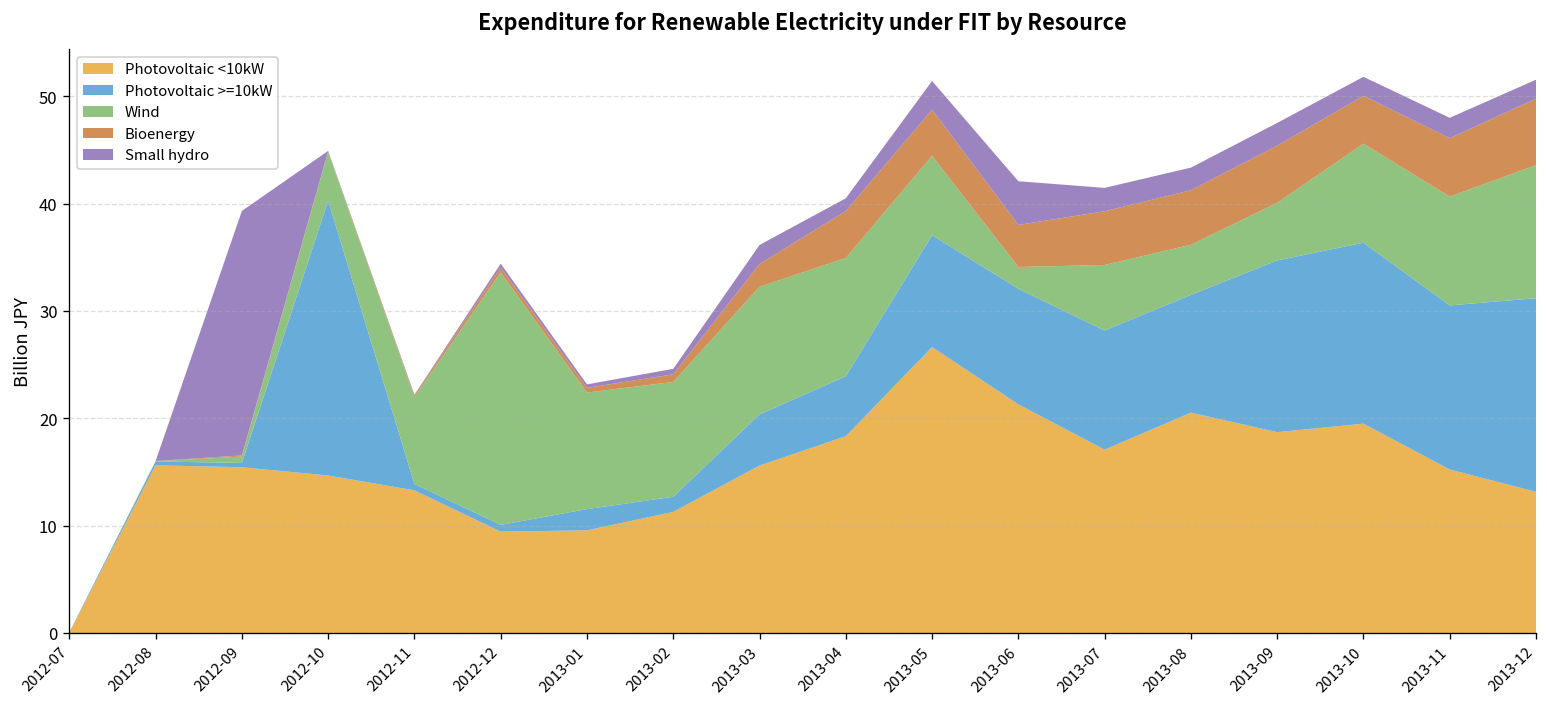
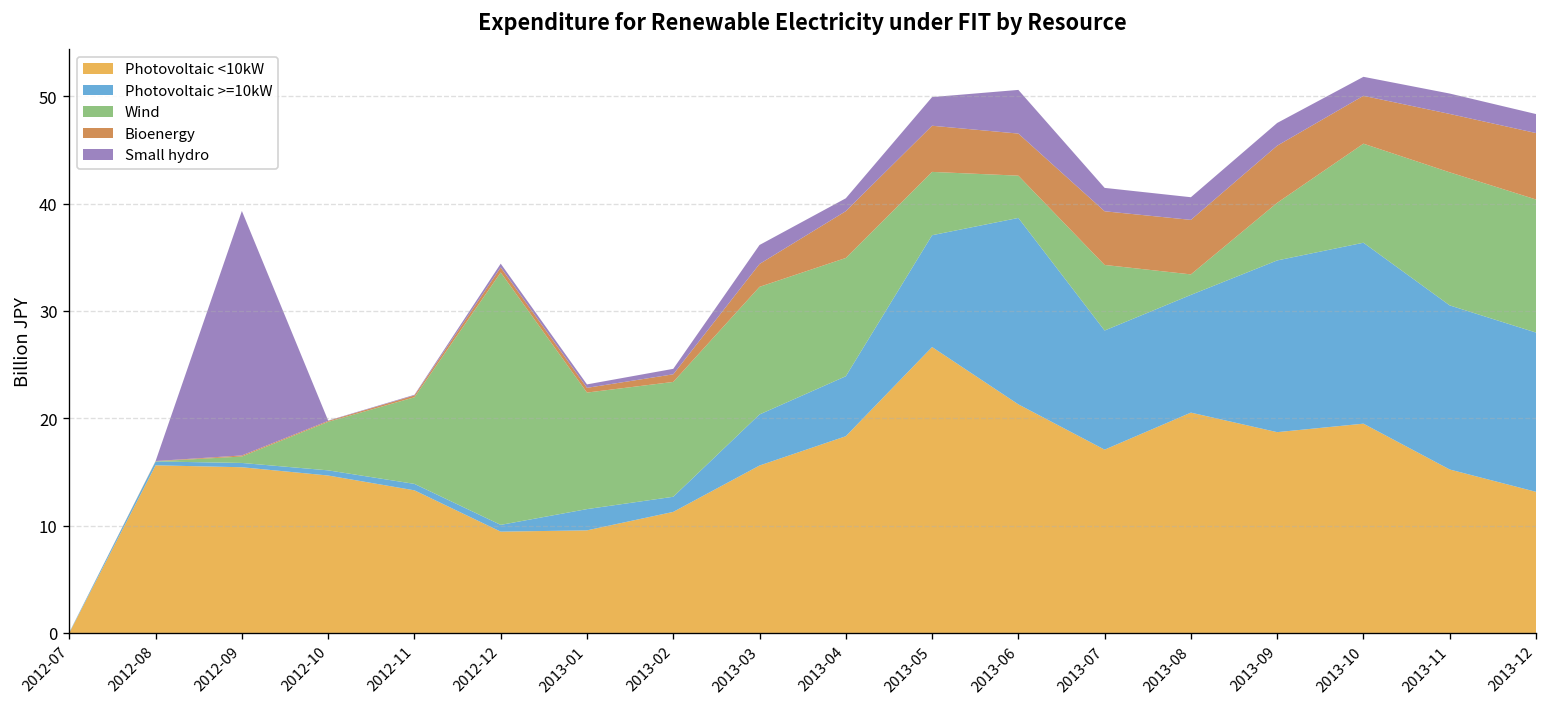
  {
    "Photovoltaic >=10kW": {
      "2012-09": 0,
-     "2012-10": 26,
+     "2012-10": 0,
      "2012-11": 1,
      "2012-12": 1,
      "2013-01": 2,
      "2013-02": 1,
      "2013-03": 5,
      "2013-04": 6,
      "2013-05": 10,
-     "2013-06": 11,
+     "2013-06": 17,
      "2013-07": 11,
      "2013-08": 11,
      "2013-09": 16,
      "2013-10": 17,
      "2013-11": 15,
-     "2013-12": 18
+     "2013-12": 15
    },
    "Wind": {
      "2012-12": 24,
      "2013-01": 11,
      "2013-02": 11,
      "2013-03": 12,
      "2013-04": 11,
-     "2013-05": 7,
-     "2013-06": 2,
+     "2013-05": 6,
+     "2013-06": 4,
      "2013-07": 6,
-     "2013-08": 5,
+     "2013-08": 2,
      "2013-09": 5,
      "2013-10": 9,
-     "2013-11": 10,
+     "2013-11": 12,
      "2013-12": 12
    },
    "Small hydro": {
      "2012-09": 23,
      "2012-12": 0,
      "2013-01": 0,
      "2013-02": 1,
      "2013-03": 2,
      "2013-04": 1,
      "2013-05": 3,
      "2013-06": 4,
      "2013-07": 2,
      "2013-08": 2,
      "2013-09": 2,
      "2013-10": 2,
      "2013-11": 2,
      "2013-12": 2
    }
  }
